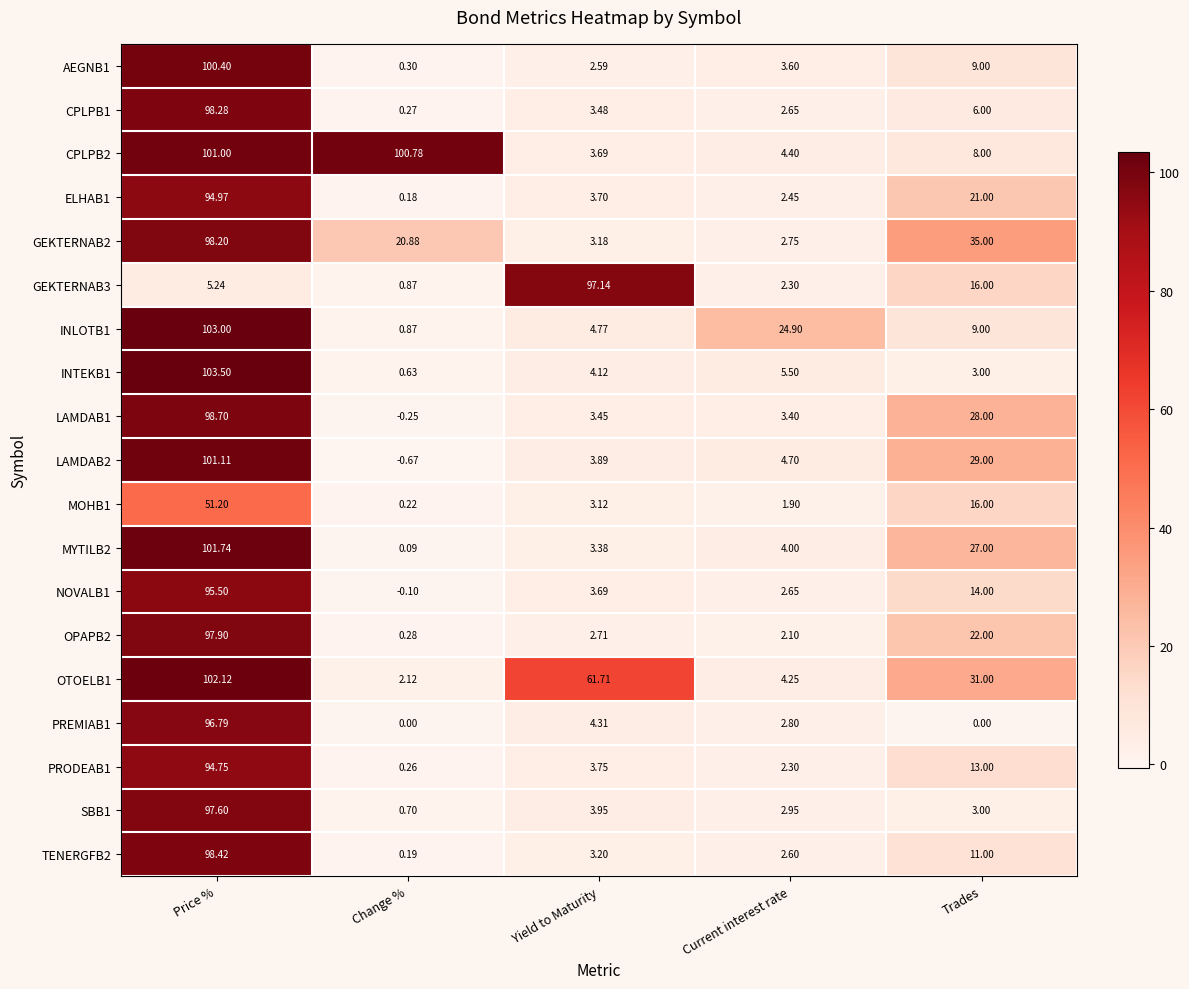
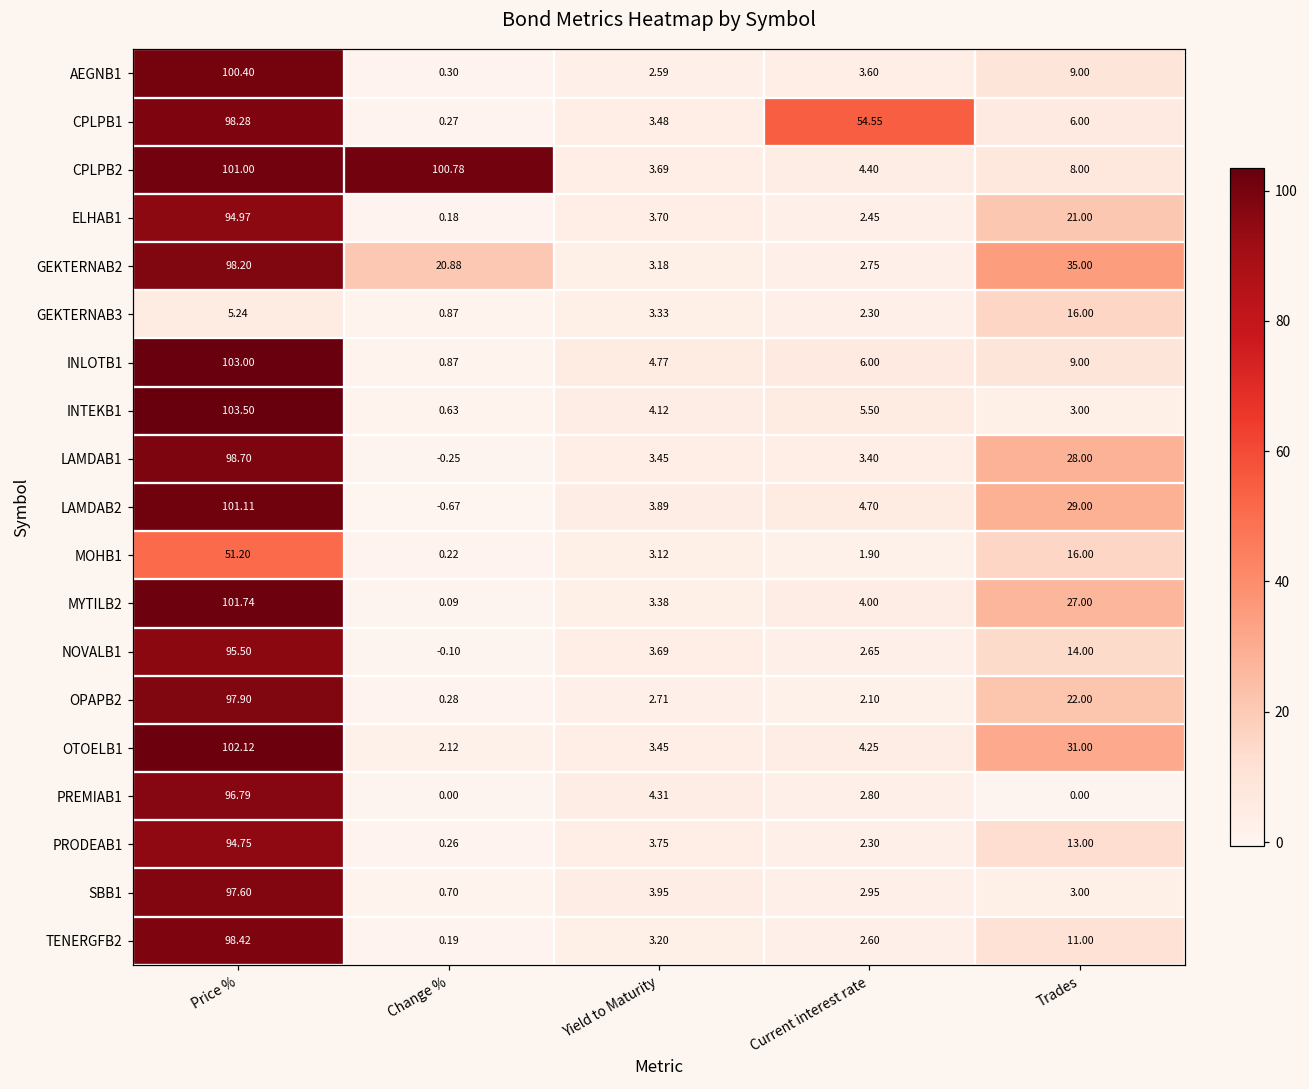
  {
    "AEGNB1": {
      "Price %": 100.40,
      "Change %": 0.30,
      "Yield to Maturity": 2.59,
      "Current interest rate": 3.60,
      "Trades": 9.00
    },
    "CPLPB1": {
      "Price %": 98.28,
      "Change %": 0.27,
      "Yield to Maturity": 3.48,
-     "Current interest rate": 2.65,
+     "Current interest rate": 54.55,
      "Trades": 6.00
    },
    "CPLPB2": {
      "Price %": 101.00,
      "Change %": 100.78,
      "Yield to Maturity": 3.69,
      "Current interest rate": 4.40,
      "Trades": 8.00
    },
    "ELHAB1": {
      "Price %": 94.97,
      "Change %": 0.18,
      "Yield to Maturity": 3.70,
      "Current interest rate": 2.45,
      "Trades": 21.00
    },
    "GEKTERNAB2": {
      "Price %": 98.20,
      "Change %": 20.88,
      "Yield to Maturity": 3.18,
      "Current interest rate": 2.75,
      "Trades": 35.00
    },
    "GEKTERNAB3": {
      "Price %": 5.24,
      "Change %": 0.87,
-     "Yield to Maturity": 97.14,
+     "Yield to Maturity": 3.33,
      "Current interest rate": 2.30,
      "Trades": 16.00
    },
    "INLOTB1": {
      "Price %": 103.00,
      "Change %": 0.87,
      "Yield to Maturity": 4.77,
-     "Current interest rate": 24.90,
+     "Current interest rate": 6.00,
      "Trades": 9.00
    },
    "INTEKB1": {
      "Price %": 103.50,
      "Change %": 0.63,
      "Yield to Maturity": 4.12,
      "Current interest rate": 5.50,
      "Trades": 3.00
    },
    "LAMDAB1": {
      "Price %": 98.70,
      "Change %": -0.25,
      "Yield to Maturity": 3.45,
      "Current interest rate": 3.40,
      "Trades": 28.00
    },
    "LAMDAB2": {
      "Price %": 101.11,
      "Change %": -0.67,
      "Yield to Maturity": 3.89,
      "Current interest rate": 4.70,
      "Trades": 29.00
    },
    "MOHB1": {
      "Price %": 51.20,
      "Change %": 0.22,
      "Yield to Maturity": 3.12,
      "Current interest rate": 1.90,
      "Trades": 16.00
    },
    "MYTILB2": {
      "Price %": 101.74,
      "Change %": 0.09,
      "Yield to Maturity": 3.38,
      "Current interest rate": 4.00,
      "Trades": 27.00
    },
    "NOVALB1": {
      "Price %": 95.50,
      "Change %": -0.10,
      "Yield to Maturity": 3.69,
      "Current interest rate": 2.65,
      "Trades": 14.00
    },
    "OPAPB2": {
      "Price %": 97.90,
      "Change %": 0.28,
      "Yield to Maturity": 2.71,
      "Current interest rate": 2.10,
      "Trades": 22.00
    },
    "OTOELB1": {
      "Price %": 102.12,
      "Change %": 2.12,
-     "Yield to Maturity": 61.71,
+     "Yield to Maturity": 3.45,
      "Current interest rate": 4.25,
      "Trades": 31.00
    },
    "PREMIAB1": {
      "Price %": 96.79,
      "Change %": 0.00,
      "Yield to Maturity": 4.31,
      "Current interest rate": 2.80,
      "Trades": 0.00
    },
    "PRODEAB1": {
      "Price %": 94.75,
      "Change %": 0.26,
      "Yield to Maturity": 3.75,
      "Current interest rate": 2.30,
      "Trades": 13.00
    },
    "SBB1": {
      "Price %": 97.60,
      "Change %": 0.70,
      "Yield to Maturity": 3.95,
      "Current interest rate": 2.95,
      "Trades": 3.00
    },
    "TENERGFB2": {
      "Price %": 98.42,
      "Change %": 0.19,
      "Yield to Maturity": 3.20,
      "Current interest rate": 2.60,
      "Trades": 11.00
    }
  }
